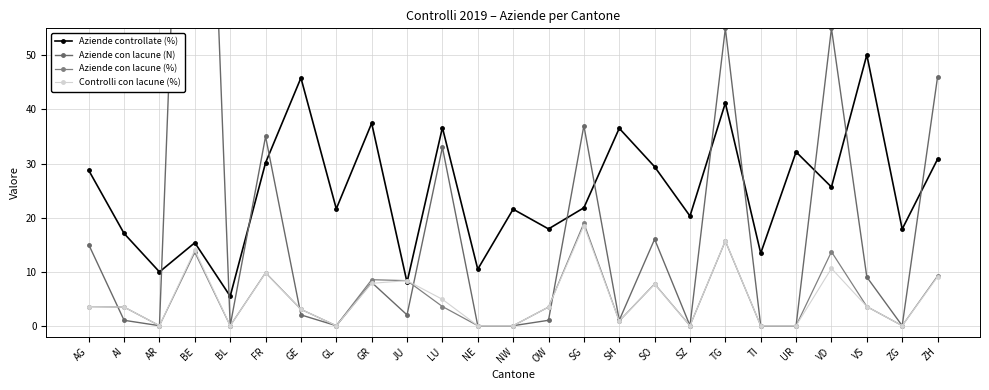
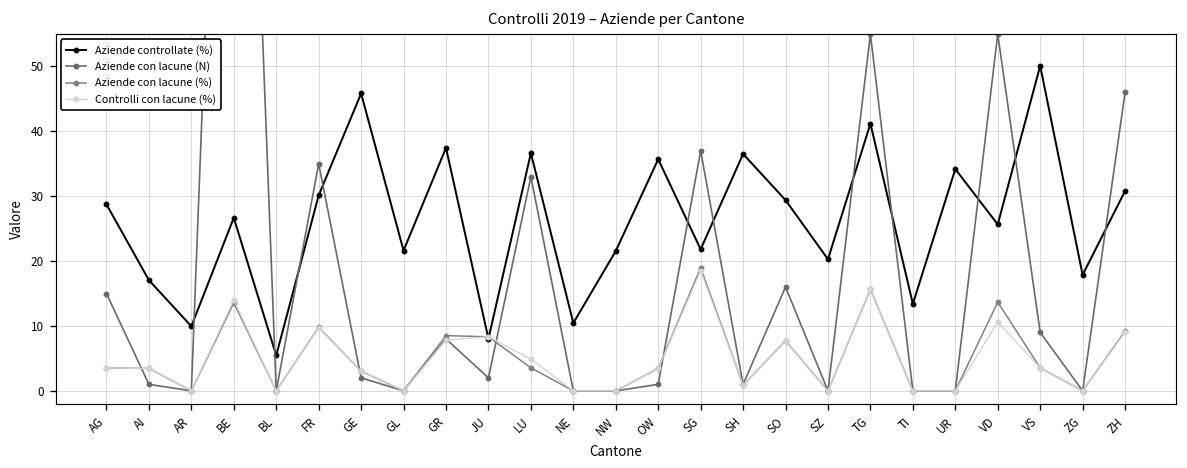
  {
    "Aziende controllate (%)": {
      "AG": 29,
      "AI": 17,
      "AR": 10,
-     "BE": 15,
+     "BE": 27,
      "BL": 5,
      "FR": 30,
      "GE": 46,
      "GL": 22,
      "GR": 37,
      "LU": 37,
      "NE": 10,
      "NW": 22,
-     "OW": 18,
+     "OW": 36,
      "SG": 22,
      "SH": 37,
      "SO": 29,
      "SZ": 20,
      "TG": 41,
      "TI": 13,
-     "UR": 32,
+     "UR": 34,
      "VD": 26,
      "VS": 50,
      "ZG": 18,
      "ZH": 31
    },
    "Controlli con lacune (%)": {
      "LU": 5,
      "SG": 19,
      "VD": 11
    }
  }
